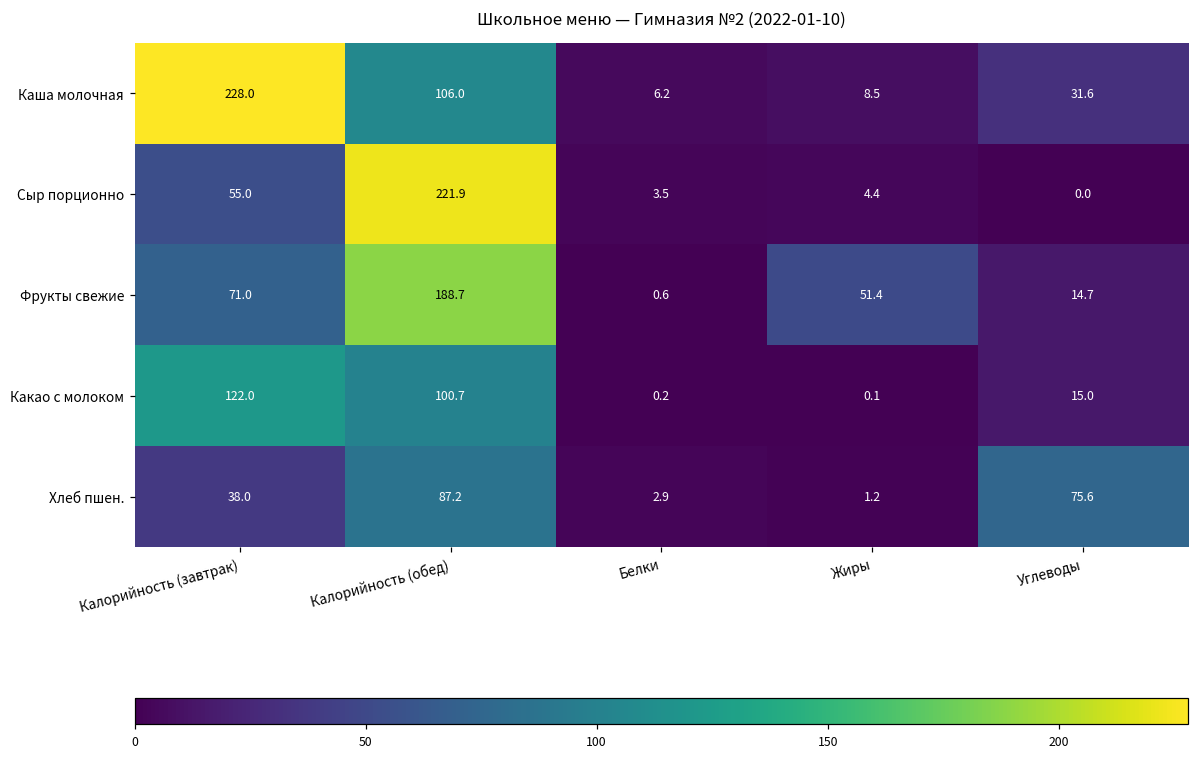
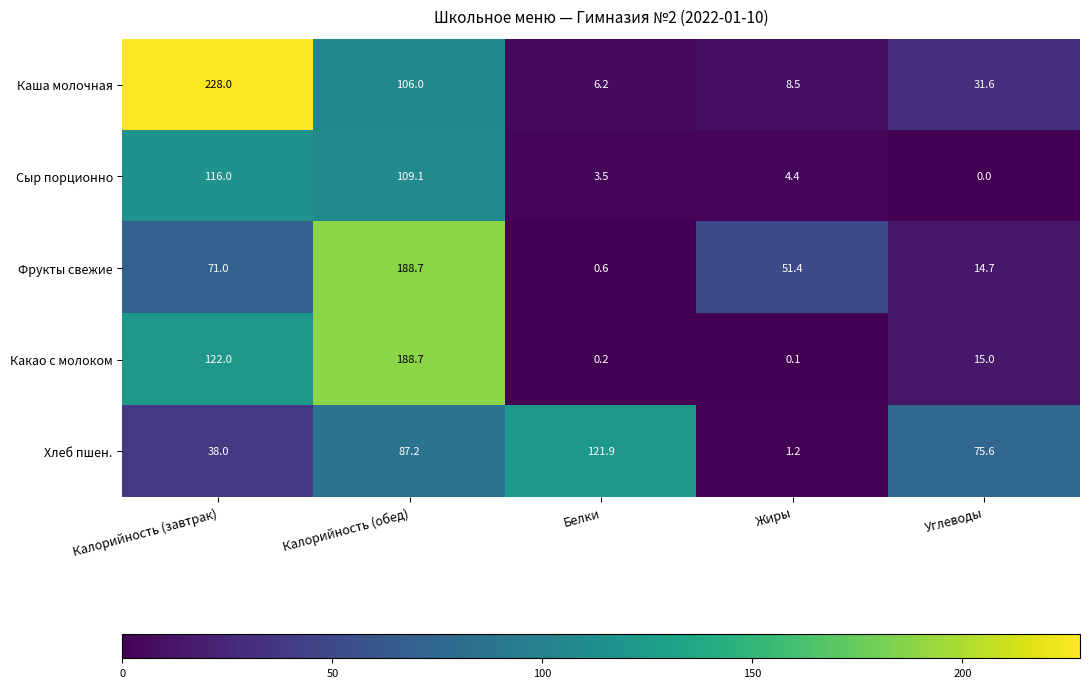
  {
    "Каша молочная": {
      "Калорийность (завтрак)": 228.0,
      "Калорийность (обед)": 106.0,
      "Белки": 6.2,
      "Жиры": 8.5,
      "Углеводы": 31.6
    },
    "Сыр порционно": {
-     "Калорийность (завтрак)": 55.0,
-     "Калорийность (обед)": 221.9,
+     "Калорийность (завтрак)": 116.0,
+     "Калорийность (обед)": 109.1,
      "Белки": 3.5,
      "Жиры": 4.4,
      "Углеводы": 0.0
    },
    "Фрукты свежие": {
      "Калорийность (завтрак)": 71.0,
      "Калорийность (обед)": 188.7,
      "Белки": 0.6,
      "Жиры": 51.4,
      "Углеводы": 14.7
    },
    "Какао с молоком": {
      "Калорийность (завтрак)": 122.0,
-     "Калорийность (обед)": 100.7,
+     "Калорийность (обед)": 188.7,
      "Белки": 0.2,
      "Жиры": 0.1,
      "Углеводы": 15.0
    },
    "Хлеб пшен.": {
      "Калорийность (завтрак)": 38.0,
      "Калорийность (обед)": 87.2,
-     "Белки": 2.9,
+     "Белки": 121.9,
      "Жиры": 1.2,
      "Углеводы": 75.6
    }
  }
